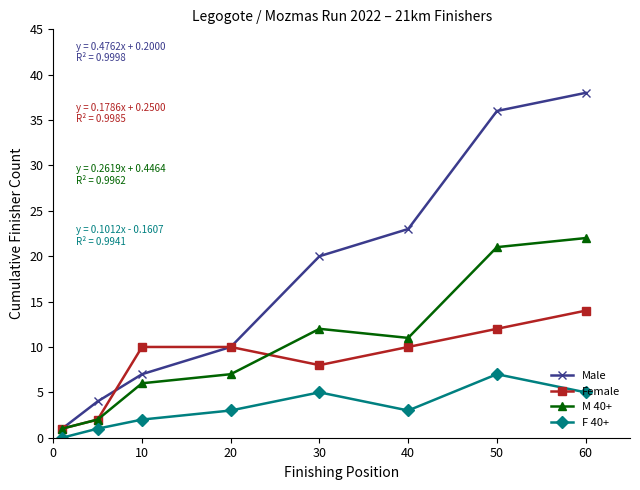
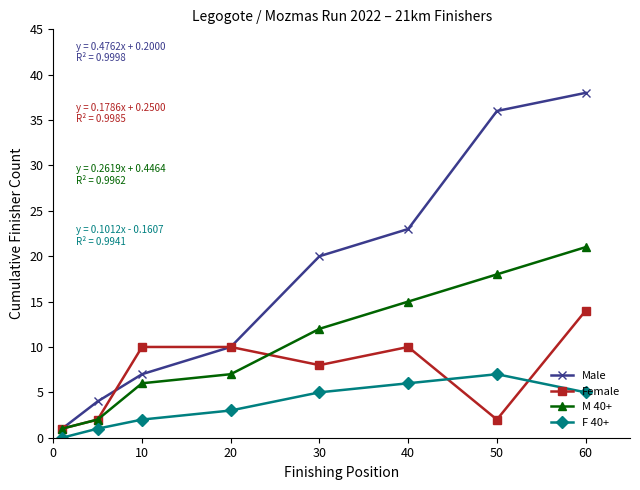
  {
    "Male": {
      "10": 7,
      "30": 20,
      "40": 23,
      "50": 36,
      "60": 38
    },
    "Female": {
      "10": 10,
      "30": 8,
      "40": 10,
-     "50": 12,
+     "50": 2,
      "60": 14
    },
    "M 40+": {
      "10": 6,
      "20": 7,
      "30": 12,
-     "40": 11,
-     "50": 21,
-     "60": 22
+     "40": 15,
+     "50": 18,
+     "60": 21
    },
    "F 40+": {
      "10": 2,
      "20": 3,
      "30": 5,
-     "40": 3,
+     "40": 6,
      "50": 7,
      "60": 5
    }
  }
